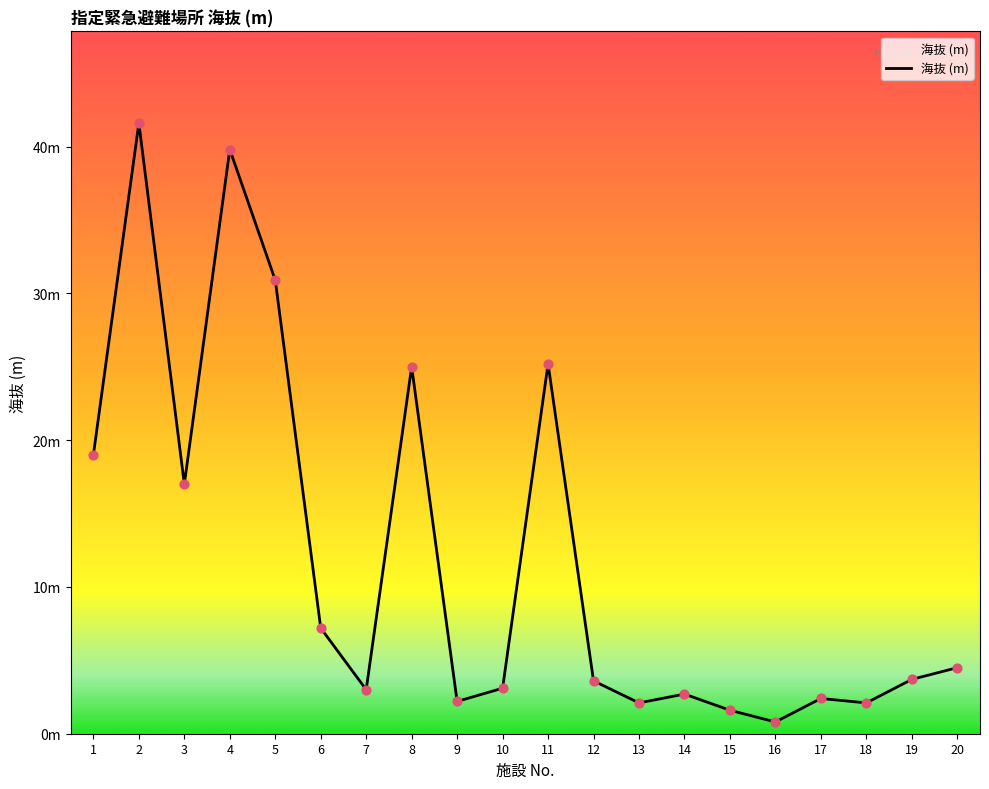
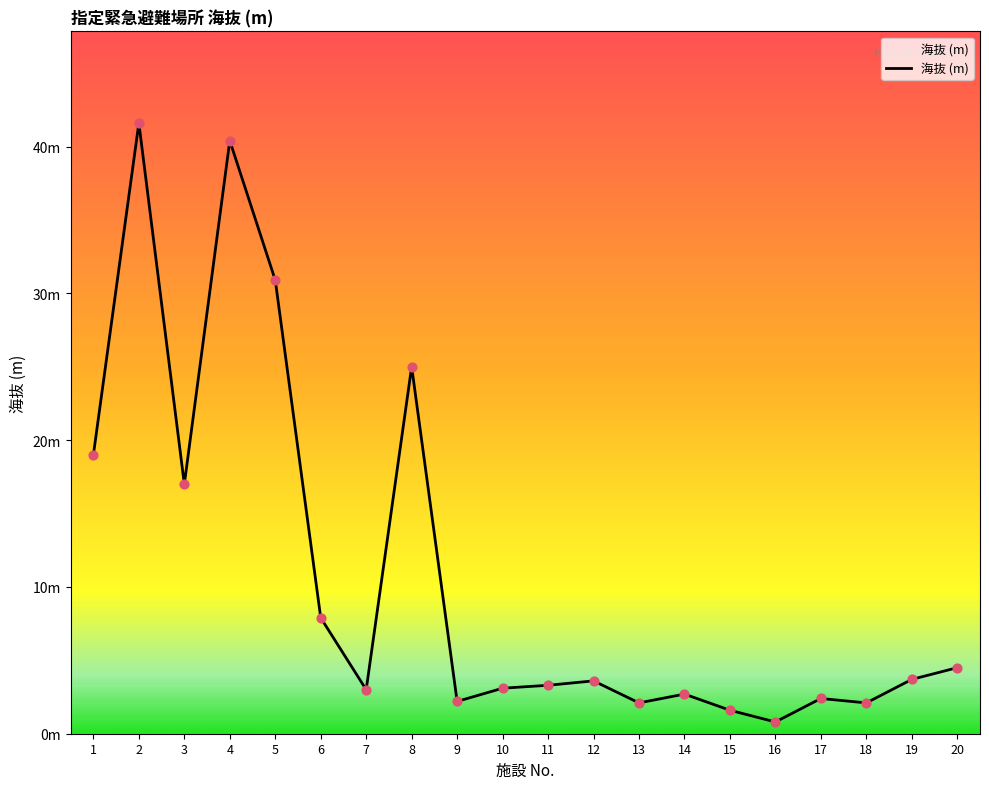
  {
    "1": "19.0m",
    "2": "41.6m",
    "3": "17.0m",
-   "4": "39.8m",
+   "4": "40.4m",
    "5": "30.9m",
-   "6": "7.2m",
+   "6": "7.9m",
    "7": "3.0m",
    "8": "25.0m",
    "9": "2.2m",
    "10": "3.1m",
-   "11": "25.2m",
+   "11": "3.3m",
    "12": "3.6m",
    "13": "2.1m",
    "14": "2.7m",
    "15": "1.6m",
    "16": "0.8m",
    "17": "2.4m",
    "18": "2.1m",
    "19": "3.7m",
    "20": "4.5m"
  }
